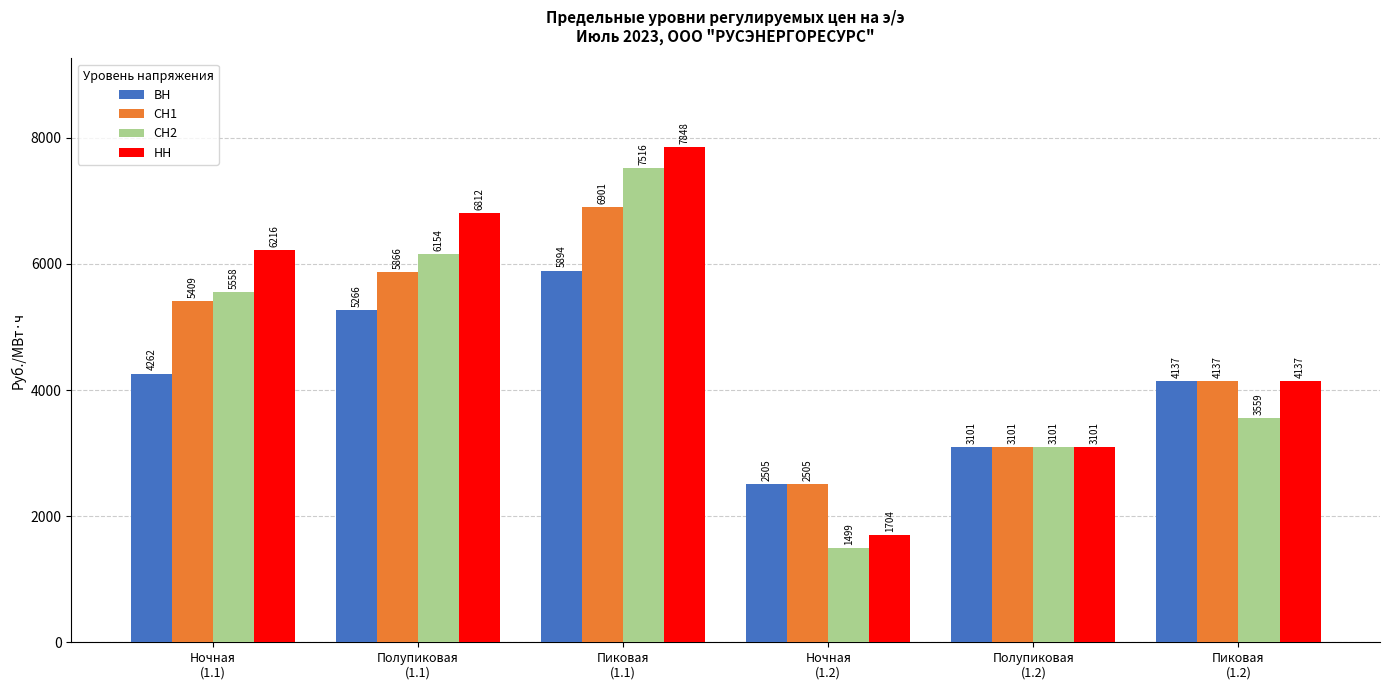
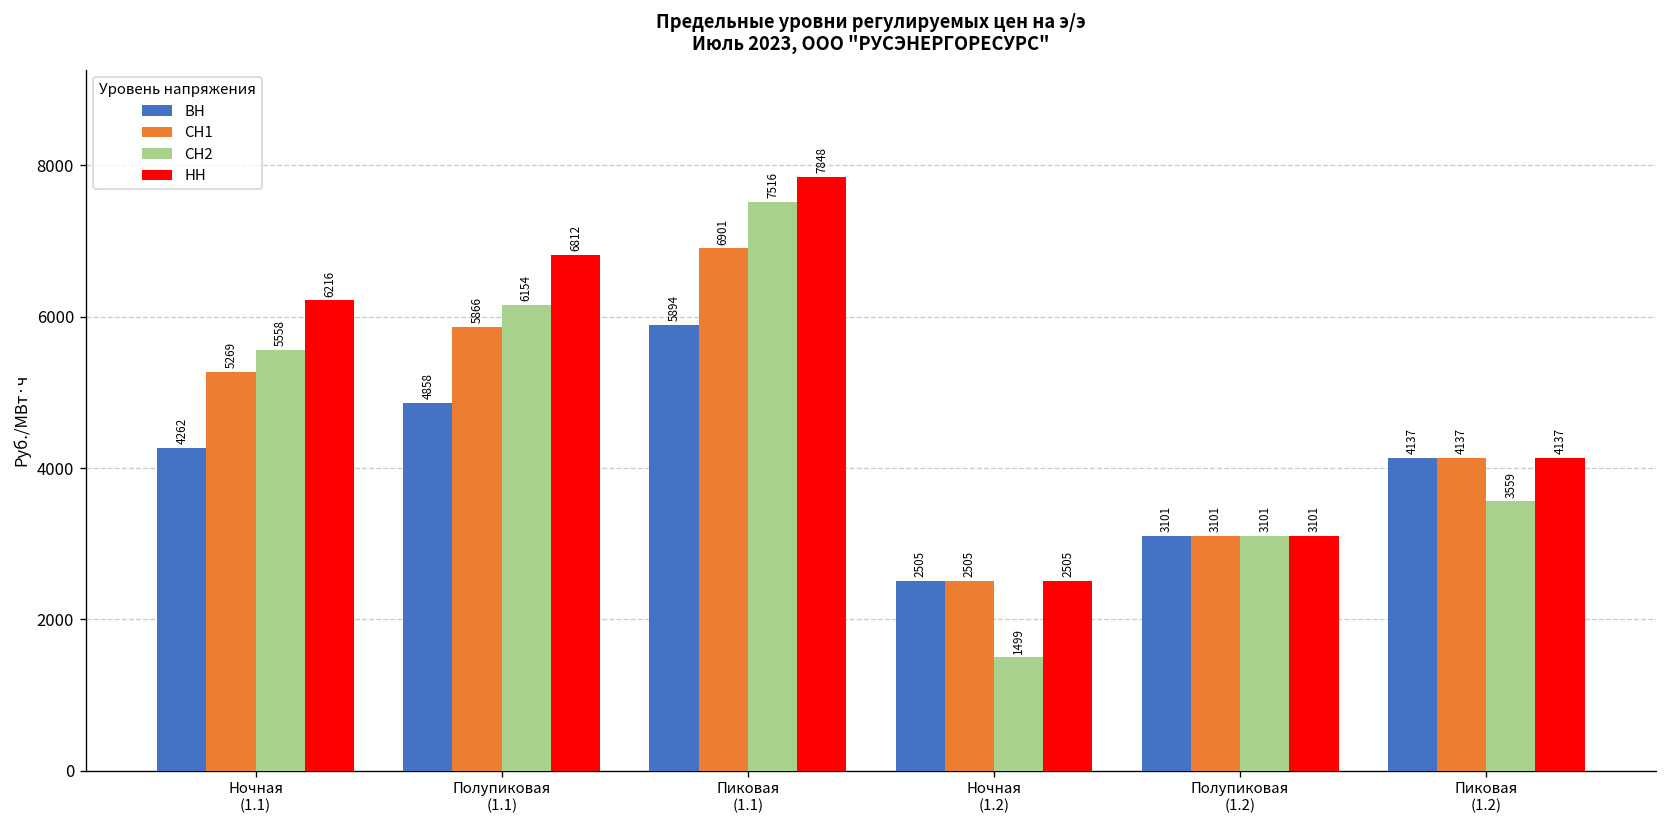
  {
    "ВН": {
      "Ночная (1.1)": 4262,
-     "Полупиковая (1.1)": 5266,
+     "Полупиковая (1.1)": 4858,
      "Пиковая (1.1)": 5894,
      "Ночная (1.2)": 2505,
      "Полупиковая (1.2)": 3101,
      "Пиковая (1.2)": 4137
    },
    "СН1": {
-     "Ночная (1.1)": 5409,
+     "Ночная (1.1)": 5269,
      "Полупиковая (1.1)": 5866,
      "Пиковая (1.1)": 6901,
      "Ночная (1.2)": 2505,
      "Полупиковая (1.2)": 3101,
      "Пиковая (1.2)": 4137
    },
    "СН2": {
      "Ночная (1.1)": 5558,
      "Полупиковая (1.1)": 6154,
      "Пиковая (1.1)": 7516,
      "Ночная (1.2)": 1499,
      "Полупиковая (1.2)": 3101,
      "Пиковая (1.2)": 3559
    },
    "НН": {
      "Ночная (1.1)": 6216,
      "Полупиковая (1.1)": 6812,
      "Пиковая (1.1)": 7848,
-     "Ночная (1.2)": 1704,
+     "Ночная (1.2)": 2505,
      "Полупиковая (1.2)": 3101,
      "Пиковая (1.2)": 4137
    }
  }
